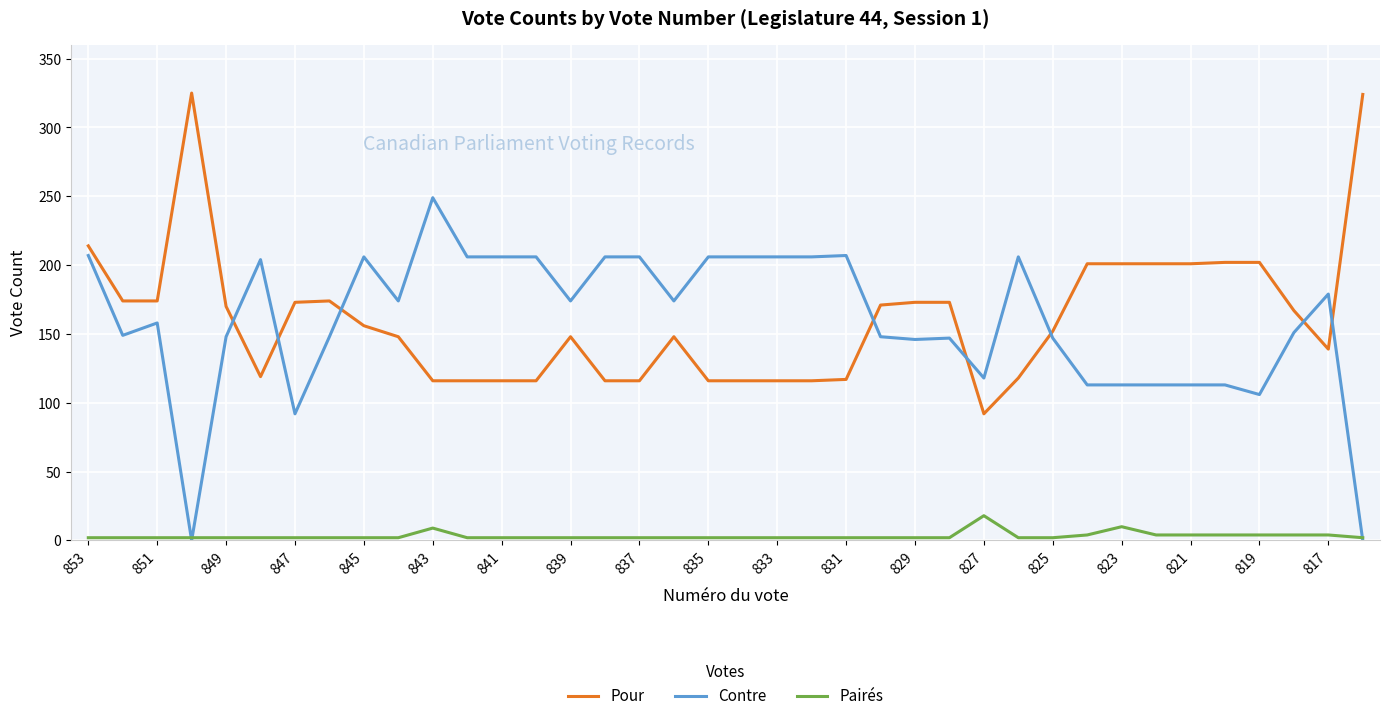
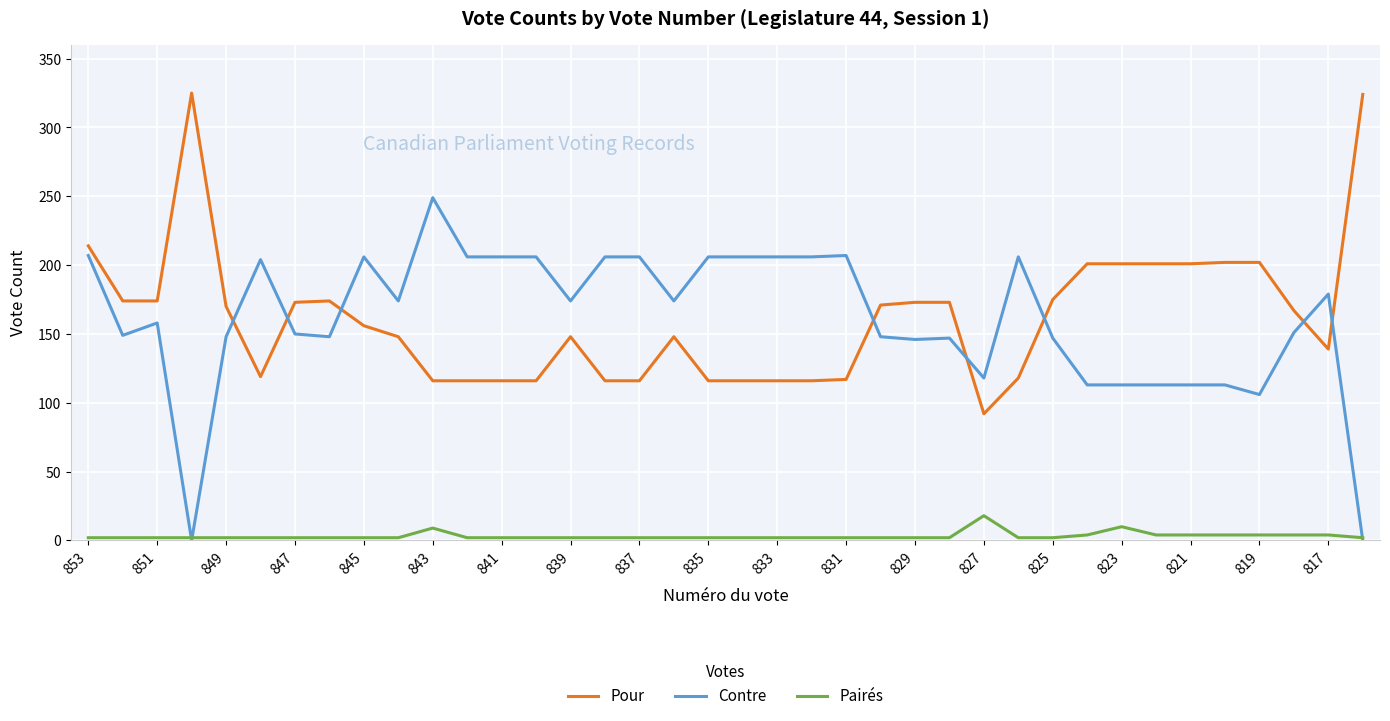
  {
    "Pour": {
      "853": 214,
      "851": 174,
      "849": 170,
      "847": 173,
      "845": 156,
      "843": 116,
      "841": 116,
      "839": 148,
      "837": 116,
      "835": 116,
      "833": 116,
      "831": 117,
      "829": 173,
      "827": 92,
-     "825": 152,
+     "825": 175,
      "823": 201,
      "821": 201,
      "819": 202,
      "817": 139
    },
    "Contre": {
      "853": 207,
      "851": 158,
      "849": 148,
-     "847": 92,
+     "847": 150,
      "845": 206,
      "843": 249,
      "841": 206,
      "839": 174,
      "837": 206,
      "835": 206,
      "833": 206,
      "831": 207,
      "829": 146,
      "827": 118,
      "825": 147,
      "823": 113,
      "821": 113,
      "819": 106,
      "817": 179
    },
    "Pairés": {
      "853": 2,
      "851": 2,
      "849": 2,
      "847": 2,
      "845": 2,
      "843": 9,
      "841": 2,
      "839": 2,
      "837": 2,
      "835": 2,
      "833": 2,
      "831": 2,
      "829": 2,
      "827": 18,
      "825": 2,
      "823": 10,
      "821": 4,
      "819": 4,
      "817": 4
    }
  }
